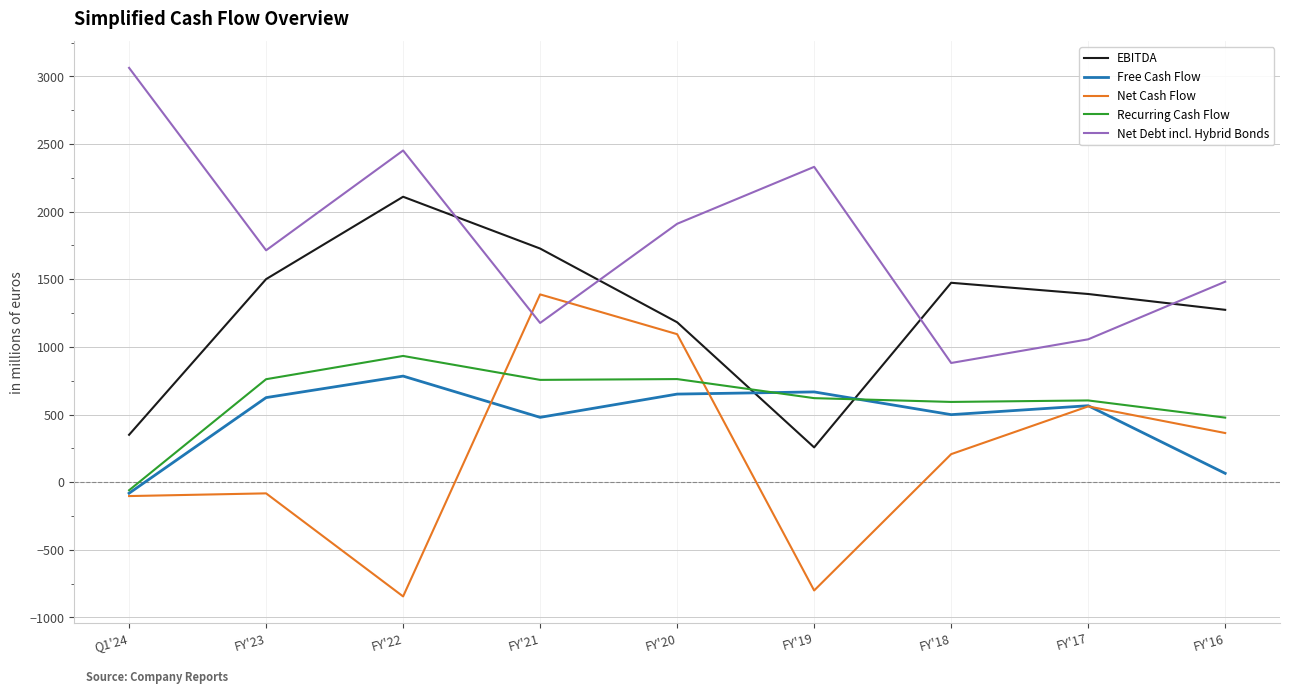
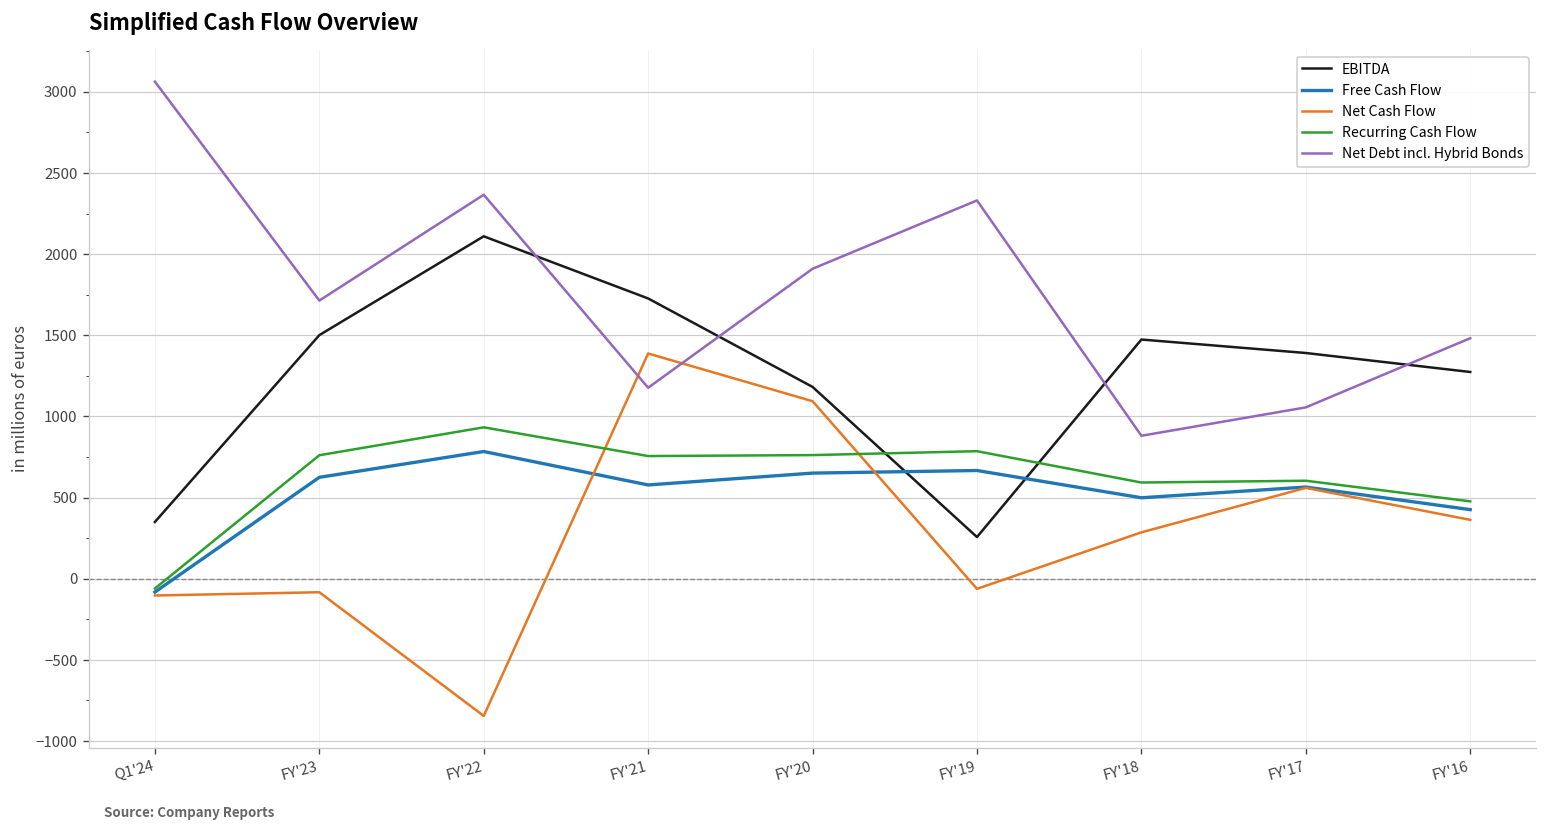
  {
    "EBITDA": {
      "Q1'24": 350,
      "FY'23": 1500,
      "FY'22": 2110,
      "FY'21": 1730,
      "FY'20": 1180,
      "FY'19": 260,
      "FY'18": 1470,
      "FY'17": 1390,
      "FY'16": 1270
    },
    "Free Cash Flow": {
      "Q1'24": -80,
      "FY'23": 630,
      "FY'22": 780,
-     "FY'21": 480,
+     "FY'21": 580,
      "FY'20": 650,
      "FY'19": 670,
      "FY'18": 500,
-     "FY'16": 70
+     "FY'16": 430
    },
    "Net Cash Flow": {
      "Q1'24": -100,
      "FY'23": -80,
      "FY'22": -850,
      "FY'21": 1390,
      "FY'20": 1090,
-     "FY'19": -800,
-     "FY'18": 210,
+     "FY'19": -60,
+     "FY'18": 290,
      "FY'16": 360
    },
    "Recurring Cash Flow": {
      "Q1'24": -60,
      "FY'23": 760,
      "FY'22": 930,
      "FY'21": 760,
      "FY'20": 760,
-     "FY'19": 620,
+     "FY'19": 790,
      "FY'18": 590,
      "FY'17": 600,
      "FY'16": 480
    },
    "Net Debt incl. Hybrid Bonds": {
      "Q1'24": 3060,
      "FY'23": 1710,
-     "FY'22": 2450,
+     "FY'22": 2370,
      "FY'21": 1180,
      "FY'20": 1910,
      "FY'19": 2330,
      "FY'18": 880,
      "FY'17": 1060,
      "FY'16": 1480
    }
  }
